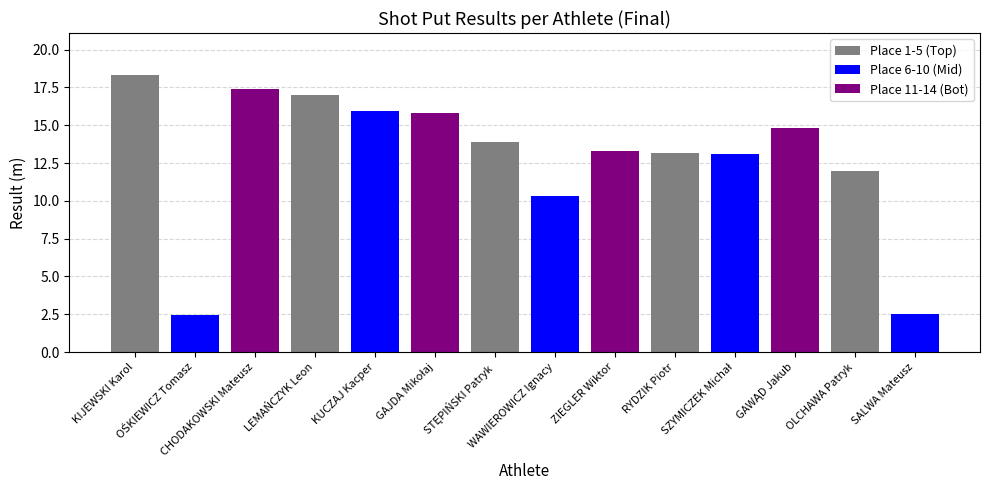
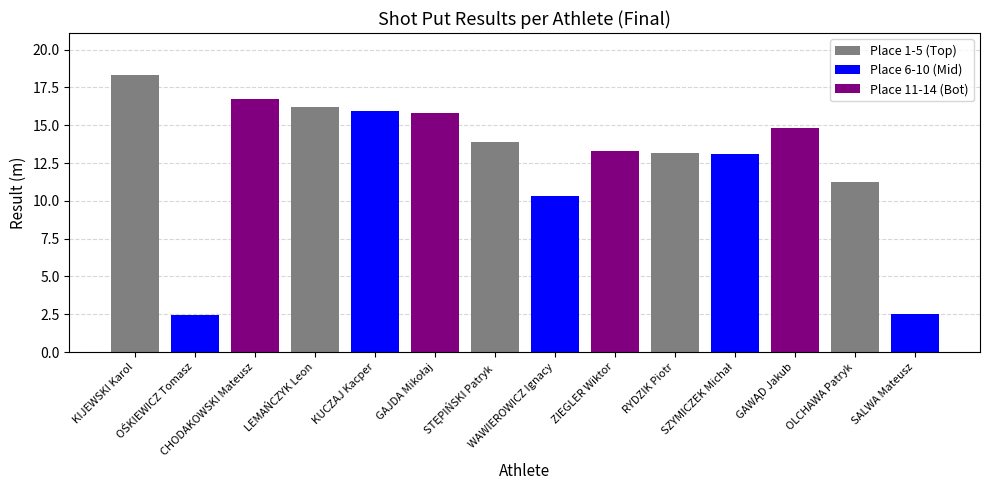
  {
    "KIJEWSKI Karol": 18.4,
    "OŚKIEWICZ Tomasz": 2.5,
-   "CHODAKOWSKI Mateusz": 17.4,
-   "LEMAŃCZYK Leon": 17.0,
+   "CHODAKOWSKI Mateusz": 16.7,
+   "LEMAŃCZYK Leon": 16.2,
    "KUCZAJ Kacper": 16.0,
    "GAJDA Mikołaj": 15.8,
    "STĘPIŃSKI Patryk": 13.9,
    "WAWIEROWICZ Ignacy": 10.3,
    "ZIEGLER Wiktor": 13.3,
    "RYDZIK Piotr": 13.2,
    "SZYMICZEK Michał": 13.1,
    "GAWĄD Jakub": 14.8,
-   "OLCHAWA Patryk": 12.0,
+   "OLCHAWA Patryk": 11.3,
    "SALWA Mateusz": 2.5
  }
